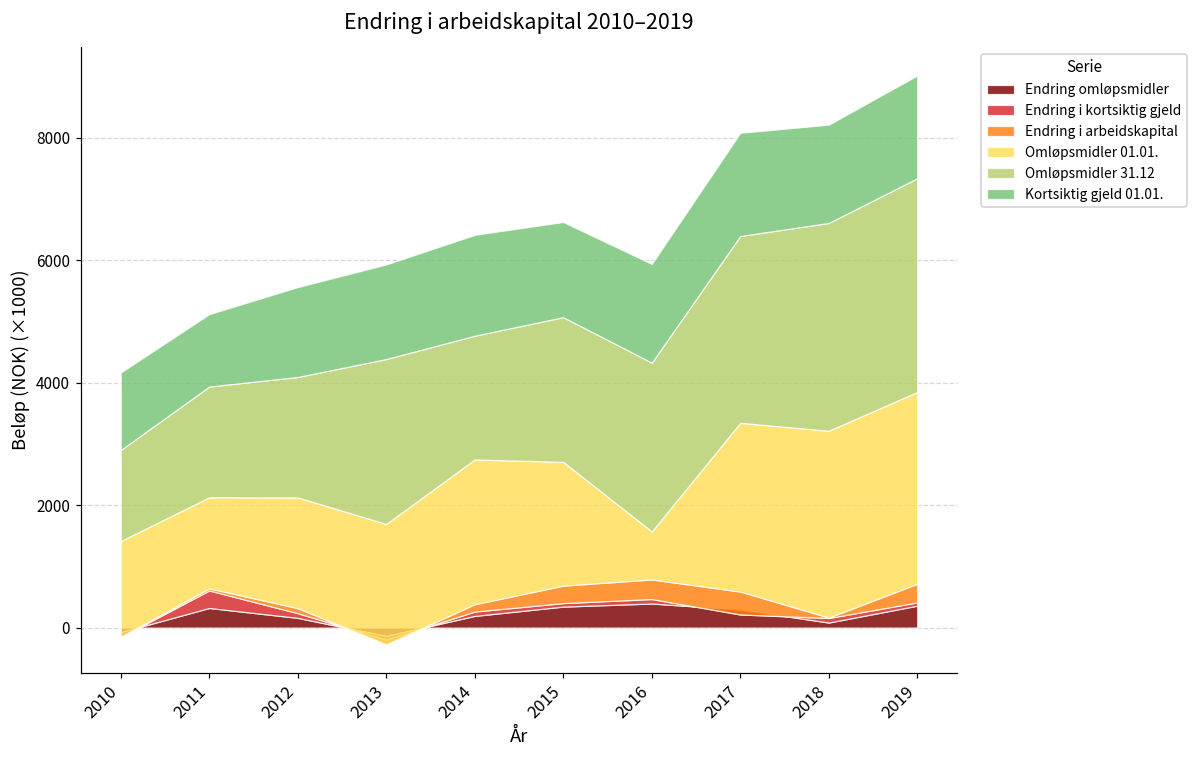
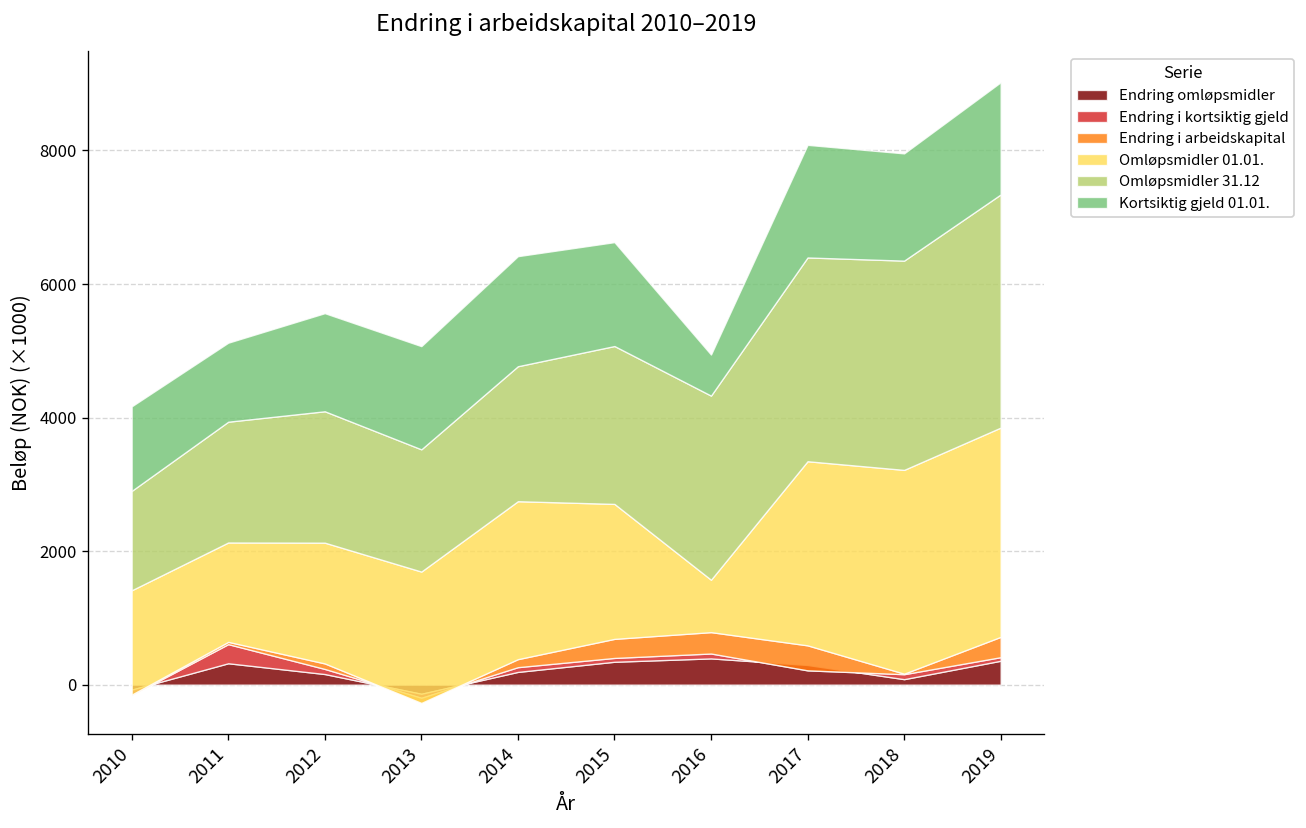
  {
    "Endring omløpsmidler": {
      "2010": 100,
      "2011": 300,
      "2012": 200,
      "2013": 100,
      "2014": 200,
      "2015": 300,
      "2016": 400,
      "2018": 100,
      "2019": 400
    },
    "Endring i kortsiktig gjeld": {
      "2012": 100,
      "2013": 100,
      "2014": 100,
      "2015": 100,
      "2016": 100,
      "2019": 100
    },
    "Endring i arbeidskapital": {
      "2012": 100,
      "2014": 100,
      "2015": 300,
      "2016": 300,
      "2019": 300
    },
    "Omløpsmidler 01.01.": {
      "2010": 1600,
      "2011": 1500,
      "2012": 1800,
      "2014": 2400,
      "2015": 2000,
      "2016": 800,
      "2017": 2800,
      "2018": 3100,
      "2019": 3100
    },
    "Omløpsmidler 31.12": {
      "2010": 1500,
      "2011": 1800,
      "2012": 2000,
-     "2013": 2700,
+     "2013": 1800,
      "2014": 2000,
      "2015": 2400,
      "2016": 2800,
      "2017": 3100,
-     "2018": 3400,
+     "2018": 3100,
      "2019": 3500
    },
    "Kortsiktig gjeld 01.01.": {
      "2010": 1300,
      "2011": 1200,
      "2012": 1500,
      "2013": 1500,
      "2014": 1600,
      "2015": 1600,
-     "2016": 1600,
+     "2016": 600,
      "2017": 1700,
      "2018": 1600,
      "2019": 1700
    }
  }
